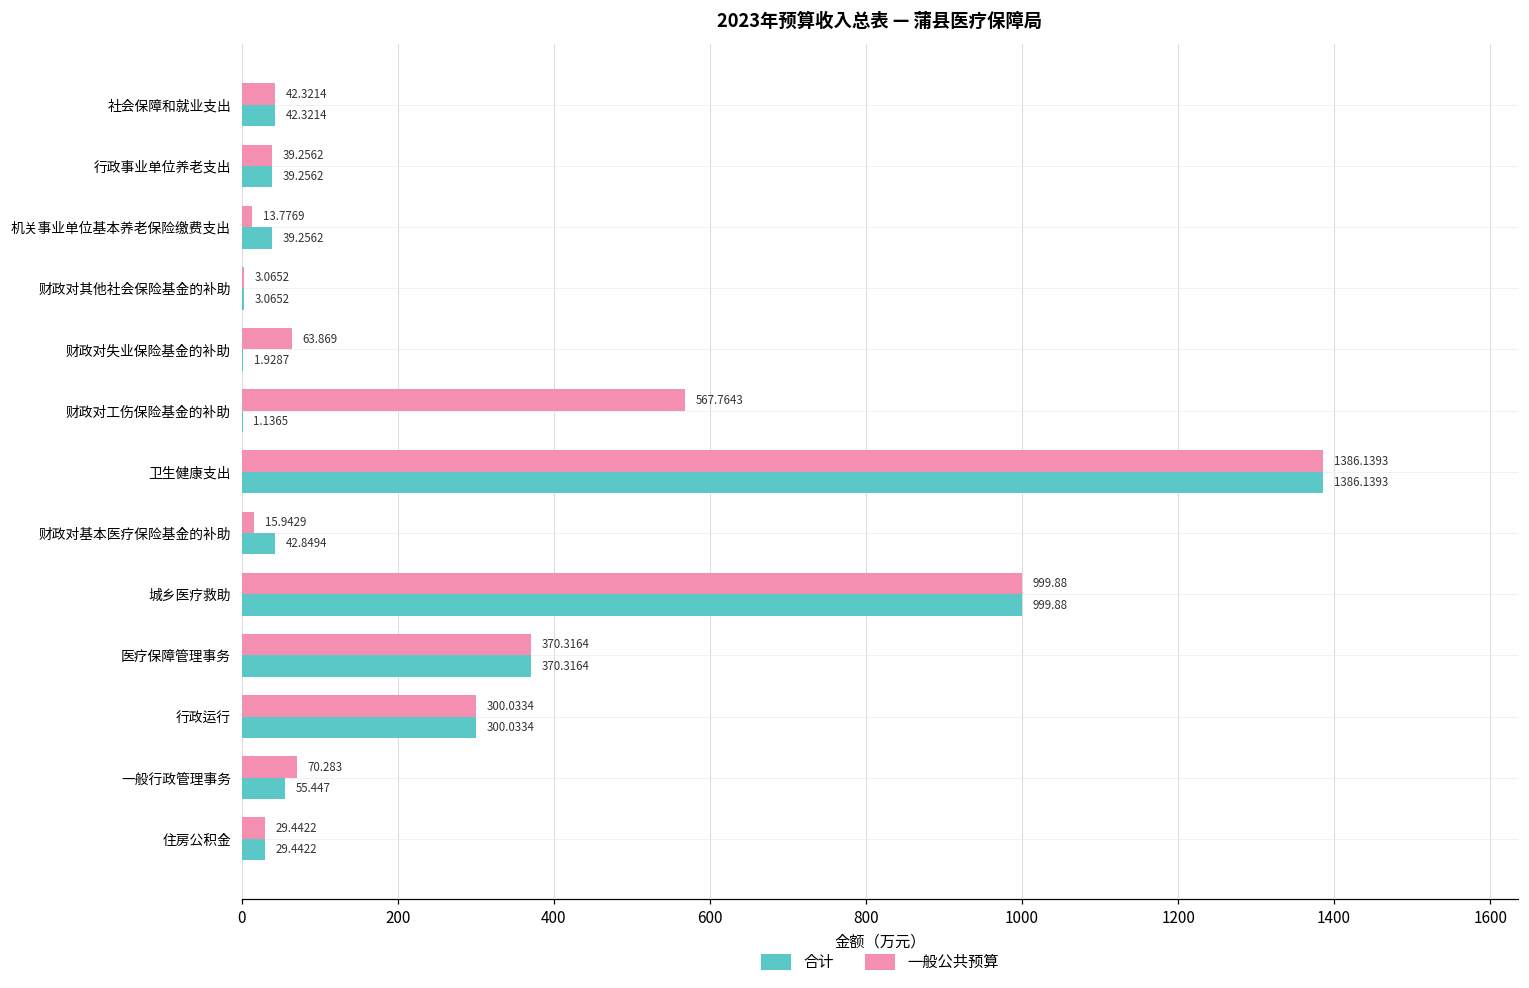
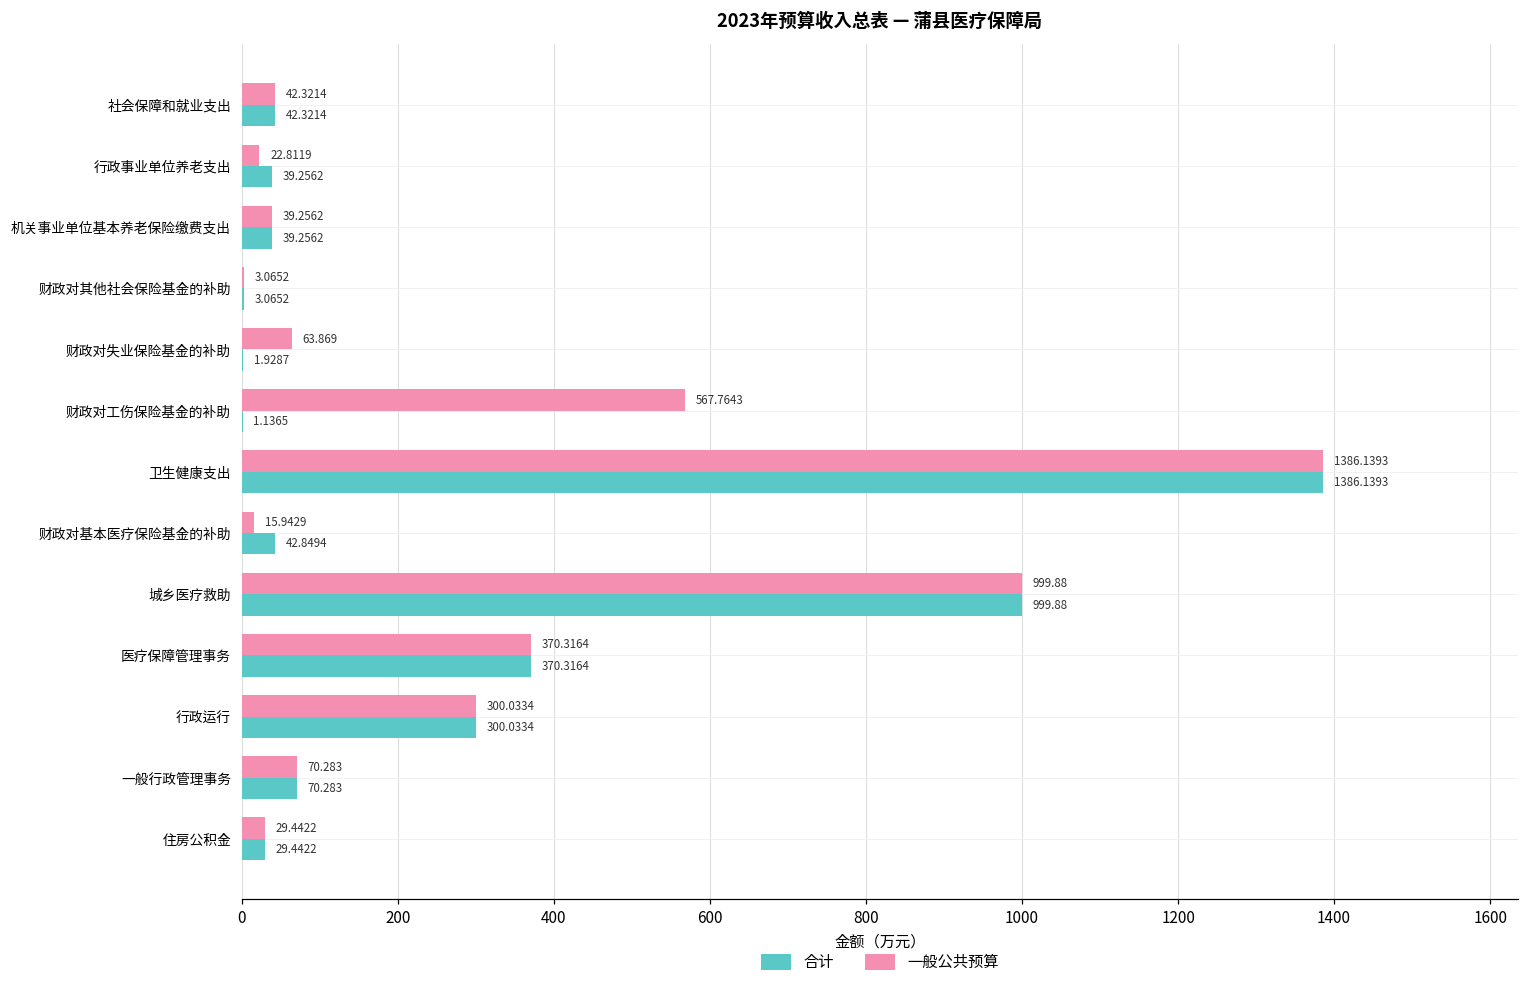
  {
    "合计": {
      "社会保障和就业支出": 42.3214,
      "行政事业单位养老支出": 39.2562,
      "机关事业单位基本养老保险缴费支出": 39.2562,
      "财政对其他社会保险基金的补助": 3.0652,
      "财政对失业保险基金的补助": 1.9287,
      "财政对工伤保险基金的补助": 1.1365,
      "卫生健康支出": 1386.1393,
      "财政对基本医疗保险基金的补助": 42.8494,
      "城乡医疗救助": 999.88,
      "医疗保障管理事务": 370.3164,
      "行政运行": 300.0334,
-     "一般行政管理事务": 55.447,
+     "一般行政管理事务": 70.283,
      "住房公积金": 29.4422
    },
    "一般公共预算": {
      "社会保障和就业支出": 42.3214,
-     "行政事业单位养老支出": 39.2562,
-     "机关事业单位基本养老保险缴费支出": 13.7769,
+     "行政事业单位养老支出": 22.8119,
+     "机关事业单位基本养老保险缴费支出": 39.2562,
      "财政对其他社会保险基金的补助": 3.0652,
      "财政对失业保险基金的补助": 63.869,
      "财政对工伤保险基金的补助": 567.7643,
      "卫生健康支出": 1386.1393,
      "财政对基本医疗保险基金的补助": 15.9429,
      "城乡医疗救助": 999.88,
      "医疗保障管理事务": 370.3164,
      "行政运行": 300.0334,
      "一般行政管理事务": 70.283,
      "住房公积金": 29.4422
    }
  }
